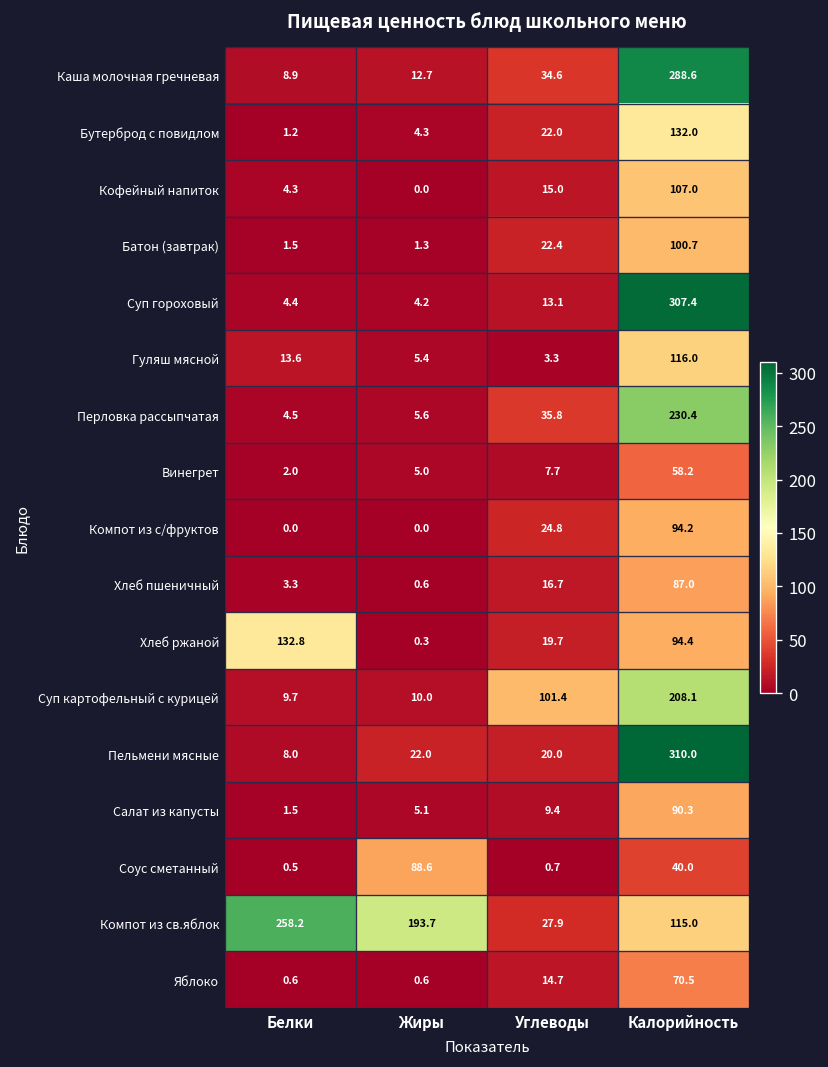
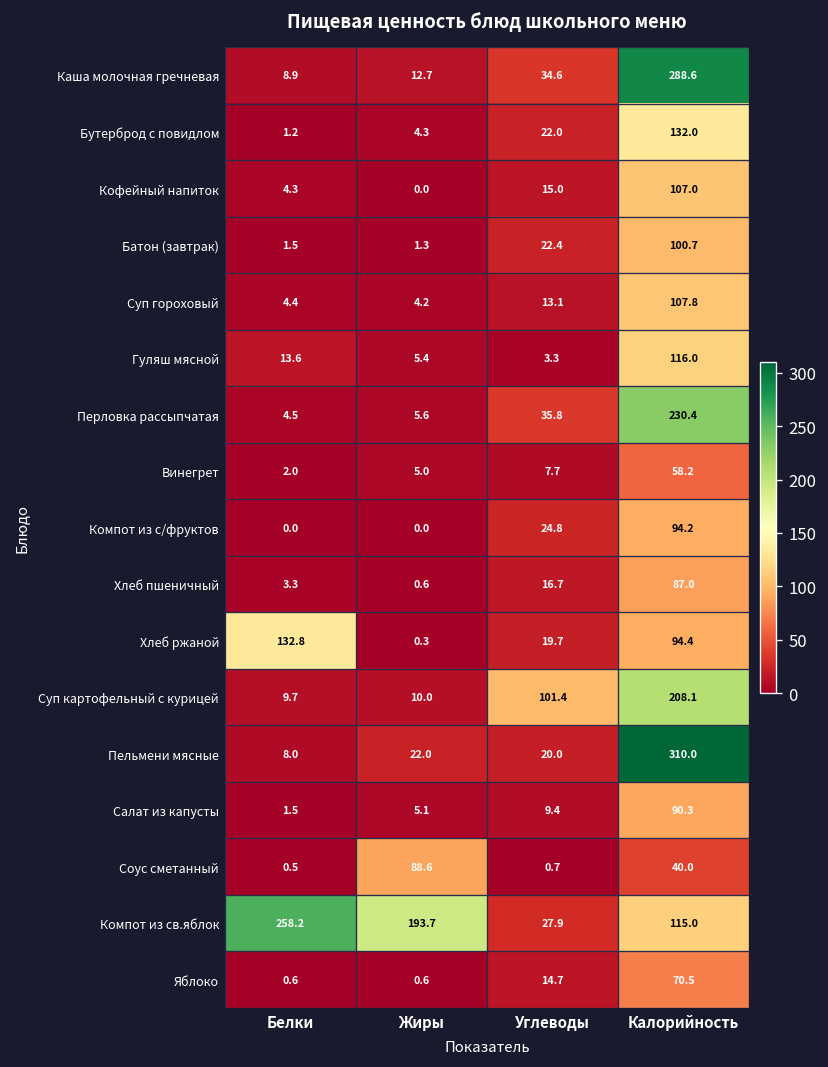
  {
    "Каша молочная гречневая": {
      "Белки": 8.9,
      "Жиры": 12.7,
      "Углеводы": 34.6,
      "Калорийность": 288.6
    },
    "Бутерброд с повидлом": {
      "Белки": 1.2,
      "Жиры": 4.3,
      "Углеводы": 22.0,
      "Калорийность": 132.0
    },
    "Кофейный напиток": {
      "Белки": 4.3,
      "Жиры": 0.0,
      "Углеводы": 15.0,
      "Калорийность": 107.0
    },
    "Батон (завтрак)": {
      "Белки": 1.5,
      "Жиры": 1.3,
      "Углеводы": 22.4,
      "Калорийность": 100.7
    },
    "Суп гороховый": {
      "Белки": 4.4,
      "Жиры": 4.2,
      "Углеводы": 13.1,
-     "Калорийность": 307.4
+     "Калорийность": 107.8
    },
    "Гуляш мясной": {
      "Белки": 13.6,
      "Жиры": 5.4,
      "Углеводы": 3.3,
      "Калорийность": 116.0
    },
    "Перловка рассыпчатая": {
      "Белки": 4.5,
      "Жиры": 5.6,
      "Углеводы": 35.8,
      "Калорийность": 230.4
    },
    "Винегрет": {
      "Белки": 2.0,
      "Жиры": 5.0,
      "Углеводы": 7.7,
      "Калорийность": 58.2
    },
    "Компот из с/фруктов": {
      "Белки": 0.0,
      "Жиры": 0.0,
      "Углеводы": 24.8,
      "Калорийность": 94.2
    },
    "Хлеб пшеничный": {
      "Белки": 3.3,
      "Жиры": 0.6,
      "Углеводы": 16.7,
      "Калорийность": 87.0
    },
    "Хлеб ржаной": {
      "Белки": 132.8,
      "Жиры": 0.3,
      "Углеводы": 19.7,
      "Калорийность": 94.4
    },
    "Суп картофельный с курицей": {
      "Белки": 9.7,
      "Жиры": 10.0,
      "Углеводы": 101.4,
      "Калорийность": 208.1
    },
    "Пельмени мясные": {
      "Белки": 8.0,
      "Жиры": 22.0,
      "Углеводы": 20.0,
      "Калорийность": 310.0
    },
    "Салат из капусты": {
      "Белки": 1.5,
      "Жиры": 5.1,
      "Углеводы": 9.4,
      "Калорийность": 90.3
    },
    "Соус сметанный": {
      "Белки": 0.5,
      "Жиры": 88.6,
      "Углеводы": 0.7,
      "Калорийность": 40.0
    },
    "Компот из св.яблок": {
      "Белки": 258.2,
      "Жиры": 193.7,
      "Углеводы": 27.9,
      "Калорийность": 115.0
    },
    "Яблоко": {
      "Белки": 0.6,
      "Жиры": 0.6,
      "Углеводы": 14.7,
      "Калорийность": 70.5
    }
  }
